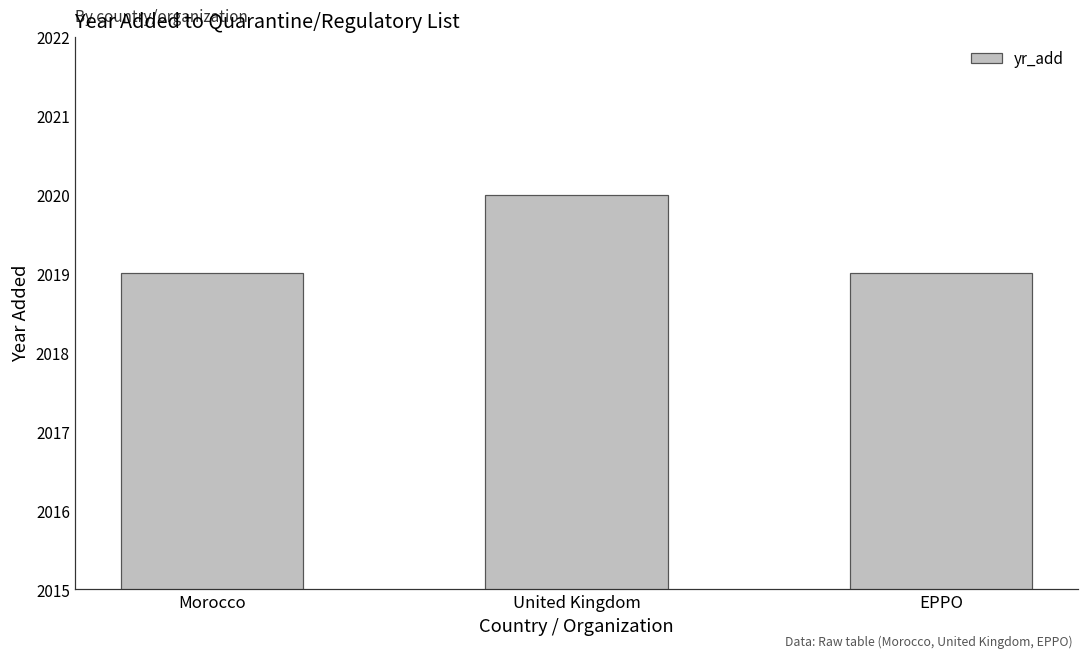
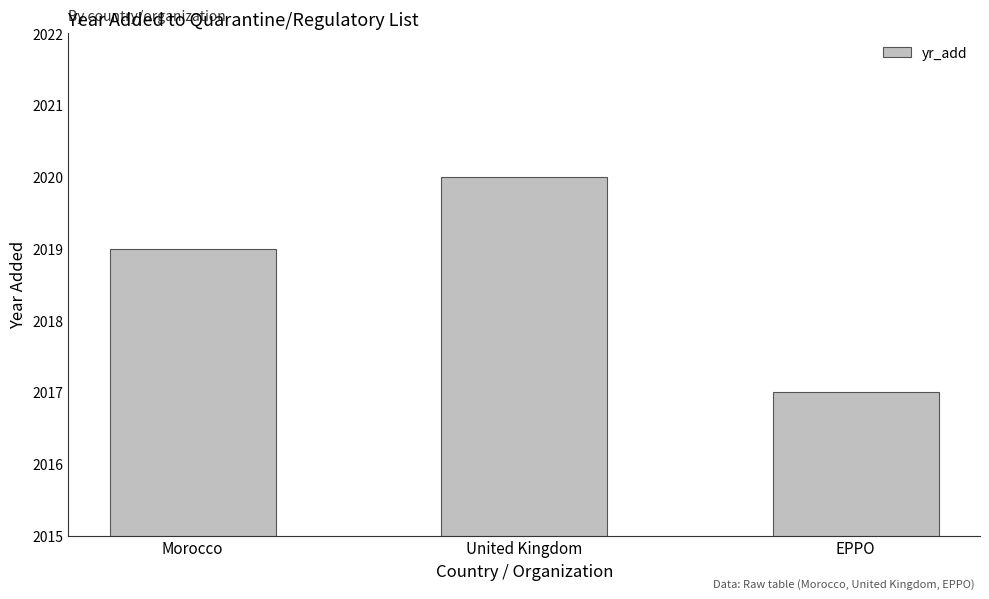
  {
    "Morocco": 2019,
    "United Kingdom": 2020,
-   "EPPO": 2019
+   "EPPO": 2017
  }
